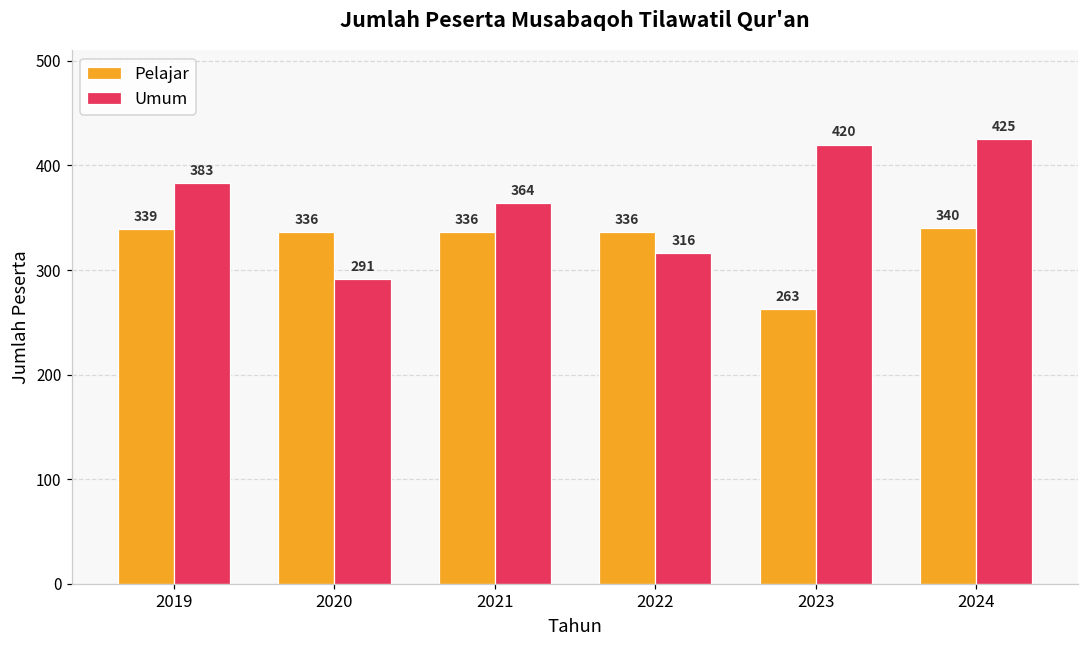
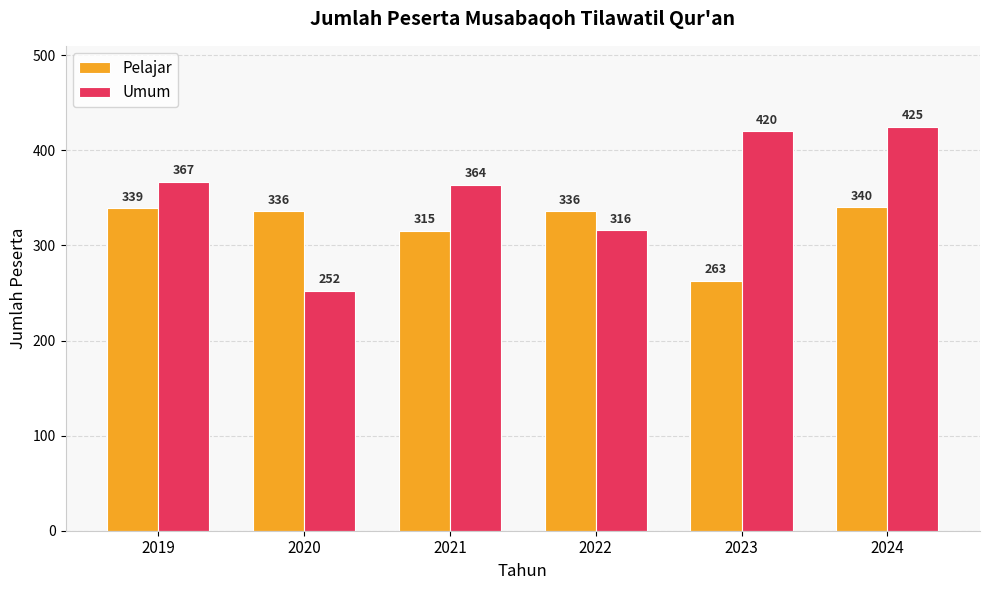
  {
    "Pelajar": {
      "2019": 339,
      "2020": 336,
-     "2021": 336,
+     "2021": 315,
      "2022": 336,
      "2023": 263,
      "2024": 340
    },
    "Umum": {
-     "2019": 383,
-     "2020": 291,
+     "2019": 367,
+     "2020": 252,
      "2021": 364,
      "2022": 316,
      "2023": 420,
      "2024": 425
    }
  }
